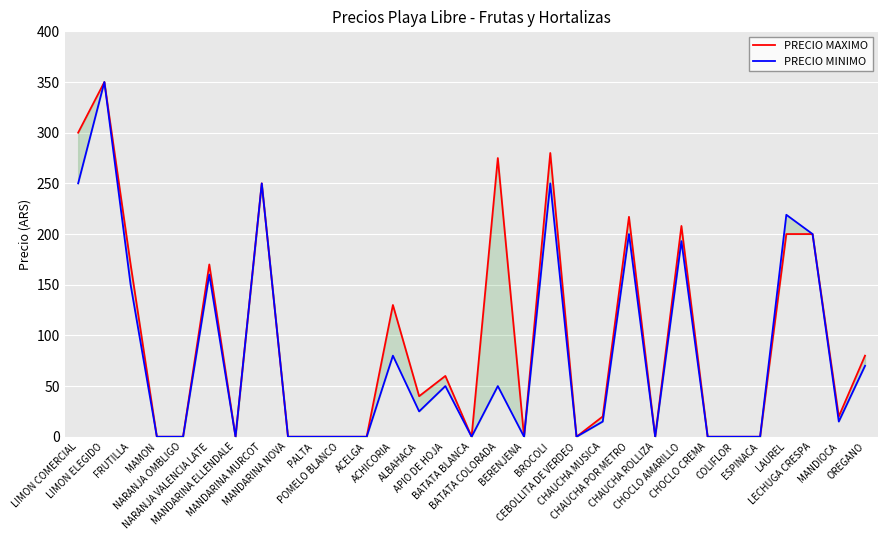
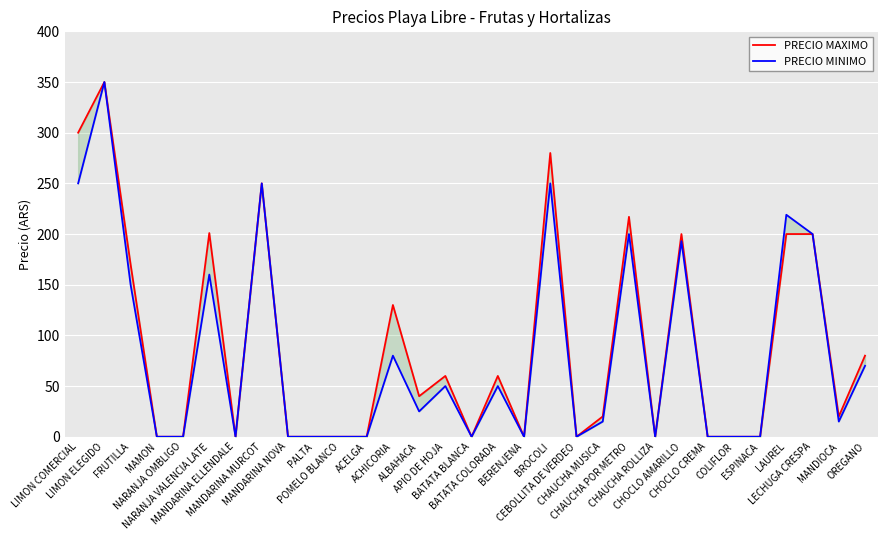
  {
    "PRECIO MAXIMO": {
-     "NARANJA VALENCIA LATE": 170,
-     "BATATA COLORADA": 275,
-     "CHOCLO AMARILLO": 208,
+     "NARANJA VALENCIA LATE": 201,
+     "BATATA COLORADA": 60,
+     "CHOCLO AMARILLO": 200,
      "LAUREL": 200
    },
    "PRECIO MINIMO": {
      "LIMON COMERCIAL": 250,
      "FRUTILLA": 150,
      "NARANJA VALENCIA LATE": 160,
      "ACHICORIA": 80,
      "ALBAHACA": 25,
      "APIO DE HOJA": 50,
      "BATATA COLORADA": 50,
      "BROCOLI": 250,
      "CHAUCHA MUSICA": 15,
      "CHAUCHA POR METRO": 200,
      "CHOCLO AMARILLO": 193,
      "MANDIOCA": 15,
      "OREGANO": 70
    }
  }
